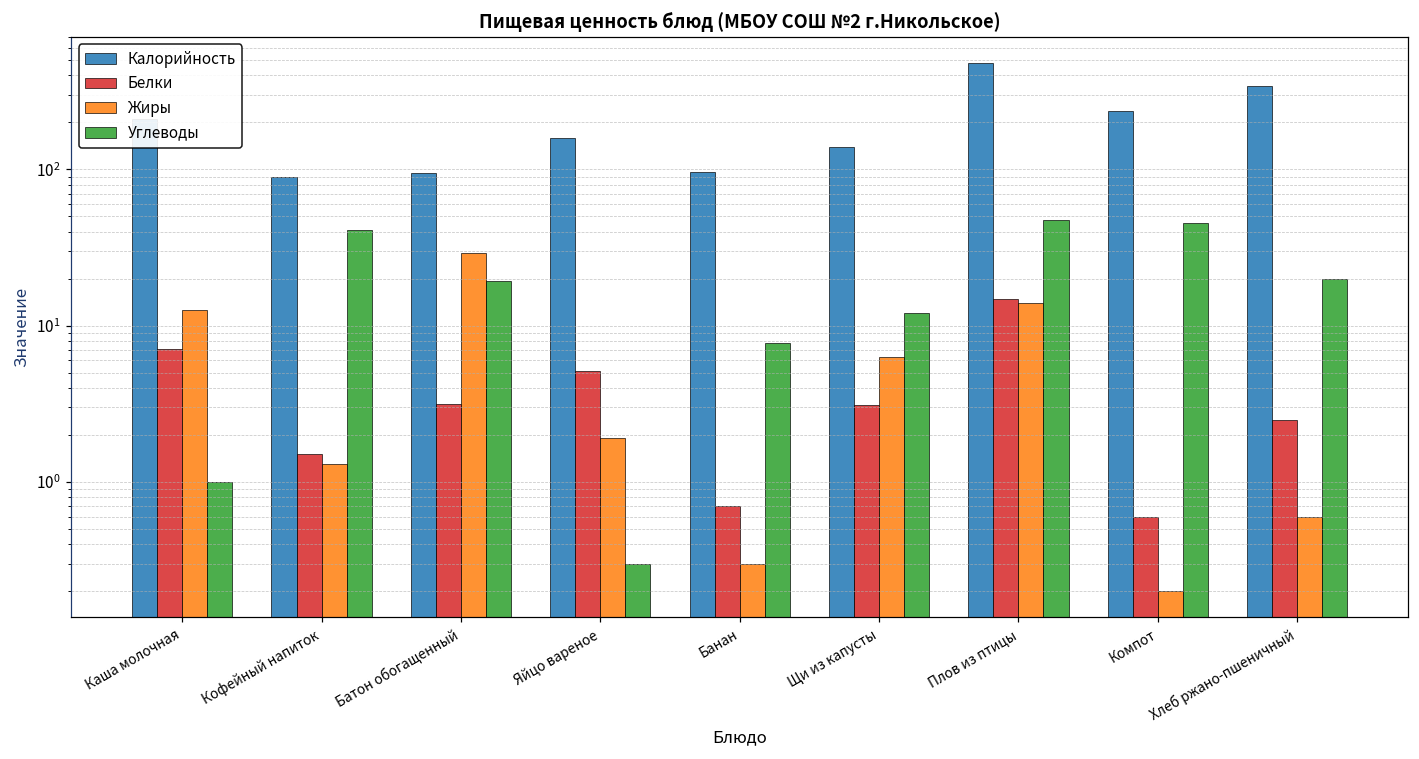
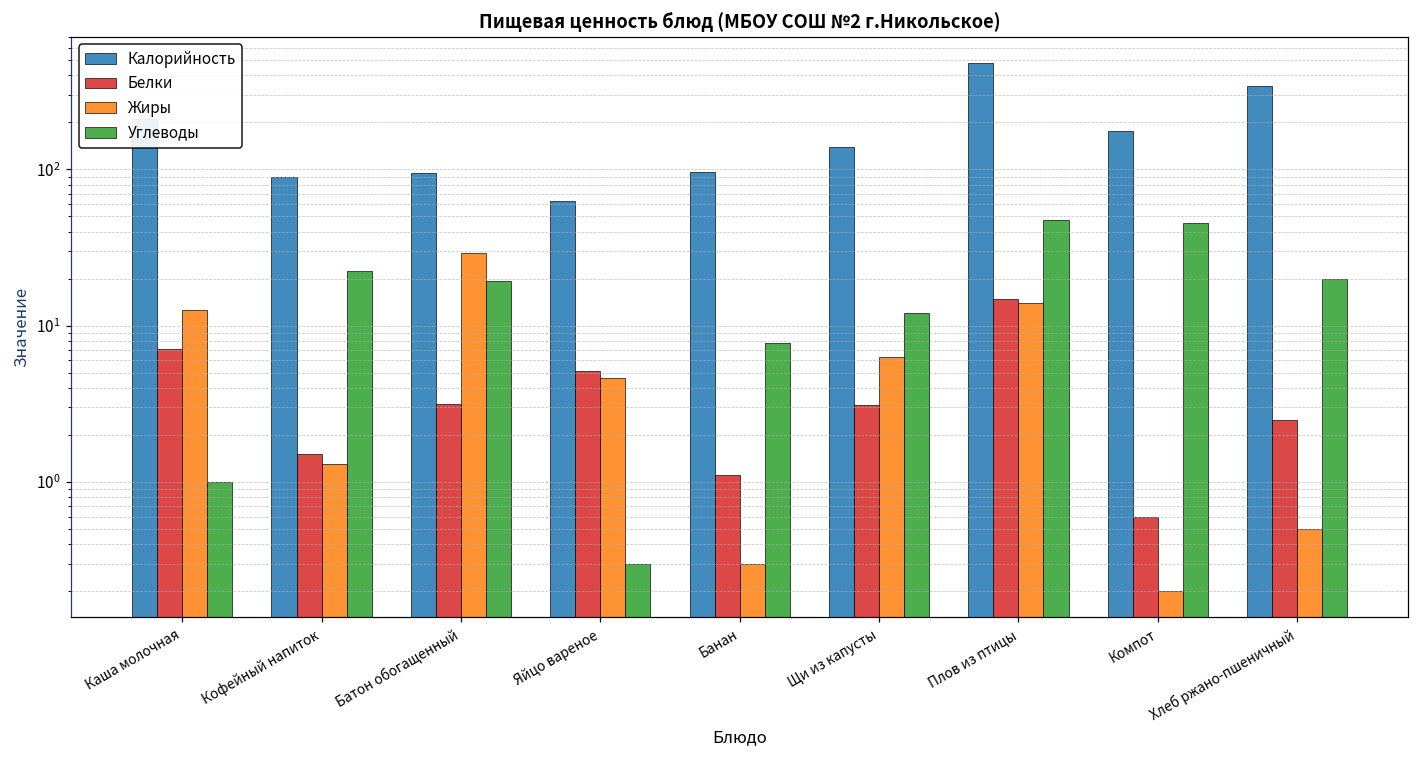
  {
    "Калорийность": {
      "Кофейный напиток": 90,
      "Батон обогащенный": 90,
-     "Яйцо вареное": 160,
+     "Яйцо вареное": 60,
      "Банан": 100,
      "Щи из капусты": 140,
      "Плов из птицы": 480,
-     "Компот": 240,
+     "Компот": 180,
      "Хлеб ржано-пшеничный": 340
    },
    "Белки": {
      "Каша молочная": 7,
      "Кофейный напиток": 1.5,
      "Батон обогащенный": 3.2,
      "Яйцо вареное": 5.1,
-     "Банан": 0.7,
+     "Банан": 1.1,
      "Щи из капусты": 3.1,
      "Плов из птицы": 15,
      "Компот": 0.6,
      "Хлеб ржано-пшеничный": 2.5
    },
    "Жиры": {
      "Каша молочная": 13,
      "Кофейный напиток": 1.3,
      "Батон обогащенный": 29,
-     "Яйцо вареное": 1.9,
+     "Яйцо вареное": 4.6,
      "Банан": 0.3,
      "Щи из капусты": 6,
      "Плов из птицы": 14,
      "Компот": 0.2,
-     "Хлеб ржано-пшеничный": 0.6
+     "Хлеб ржано-пшеничный": 0.5
    },
    "Углеводы": {
      "Каша молочная": 1,
-     "Кофейный напиток": 41,
+     "Кофейный напиток": 22,
      "Батон обогащенный": 19,
      "Яйцо вареное": 0.30,
      "Банан": 8,
      "Щи из капусты": 12,
      "Плов из птицы": 48,
      "Компот": 46,
      "Хлеб ржано-пшеничный": 20
    }
  }
